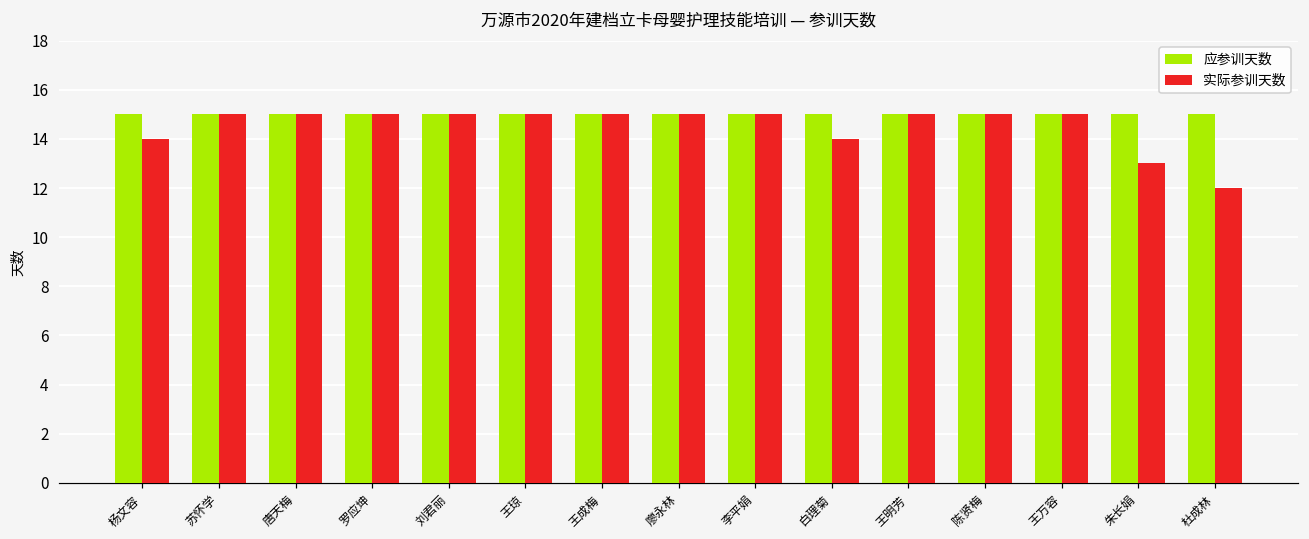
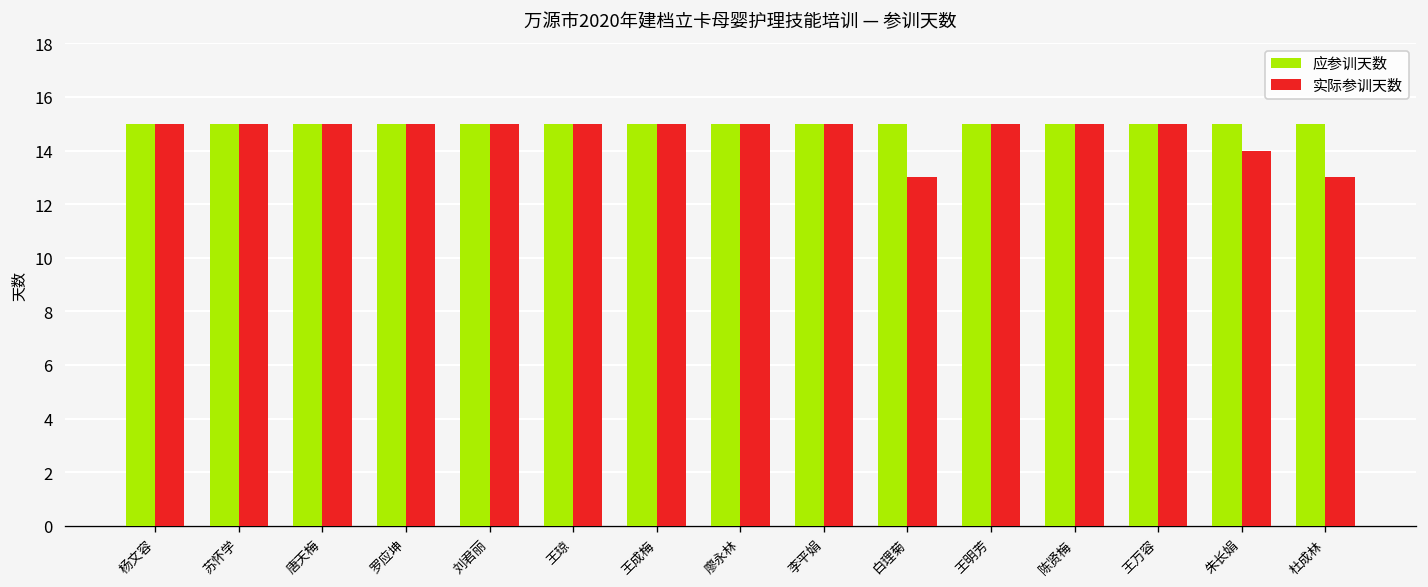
  {
    "应参训天数": {
      "杨文容": 15,
      "苏怀学": 15,
      "唐天梅": 15,
      "罗应坤": 15,
      "刘君丽": 15,
      "王琼": 15,
      "王成梅": 15,
      "廖永林": 15,
      "李平娟": 15,
      "白理菊": 15,
      "王明芳": 15,
      "陈贤梅": 15,
      "王万容": 15,
      "朱长娟": 15,
      "杜成林": 15
    },
    "实际参训天数": {
-     "杨文容": 14,
+     "杨文容": 15,
      "苏怀学": 15,
      "唐天梅": 15,
      "罗应坤": 15,
      "刘君丽": 15,
      "王琼": 15,
      "王成梅": 15,
      "廖永林": 15,
      "李平娟": 15,
-     "白理菊": 14,
+     "白理菊": 13,
      "王明芳": 15,
      "陈贤梅": 15,
      "王万容": 15,
-     "朱长娟": 13,
-     "杜成林": 12
+     "朱长娟": 14,
+     "杜成林": 13
    }
  }
